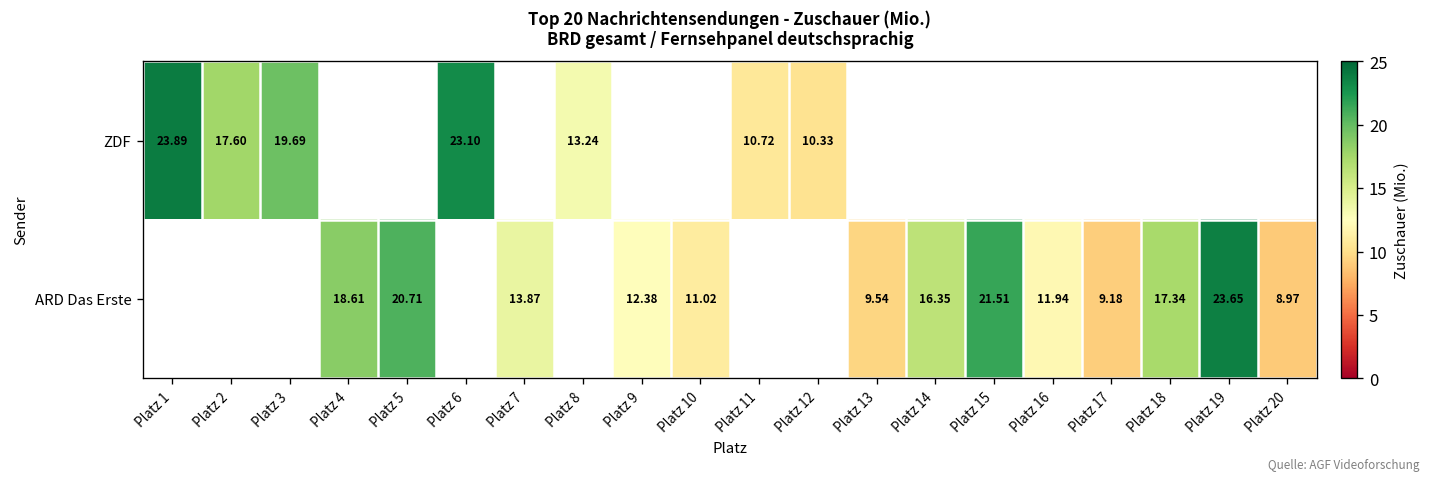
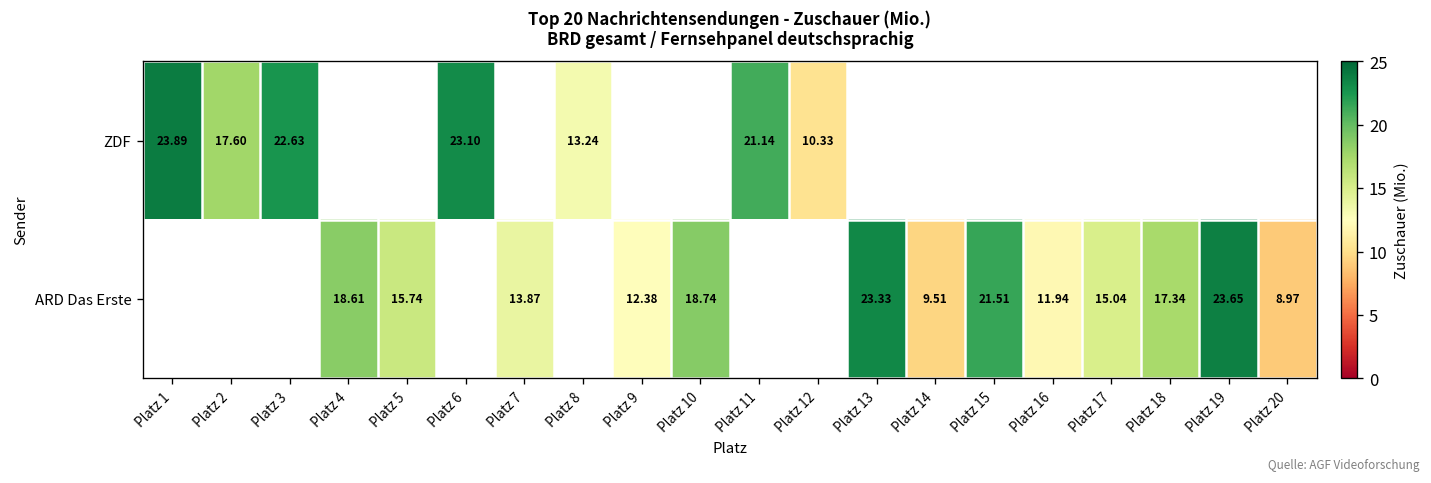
  {
    "ZDF": {
      "Platz 1": 23.89,
      "Platz 2": 17.60,
-     "Platz 3": 19.69,
+     "Platz 3": 22.63,
      "Platz 6": 23.10,
      "Platz 8": 13.24,
-     "Platz 11": 10.72,
+     "Platz 11": 21.14,
      "Platz 12": 10.33
    },
    "ARD Das Erste": {
      "Platz 4": 18.61,
-     "Platz 5": 20.71,
+     "Platz 5": 15.74,
      "Platz 7": 13.87,
      "Platz 9": 12.38,
-     "Platz 10": 11.02,
-     "Platz 13": 9.54,
-     "Platz 14": 16.35,
+     "Platz 10": 18.74,
+     "Platz 13": 23.33,
+     "Platz 14": 9.51,
      "Platz 15": 21.51,
      "Platz 16": 11.94,
-     "Platz 17": 9.18,
+     "Platz 17": 15.04,
      "Platz 18": 17.34,
      "Platz 19": 23.65,
      "Platz 20": 8.97
    }
  }
